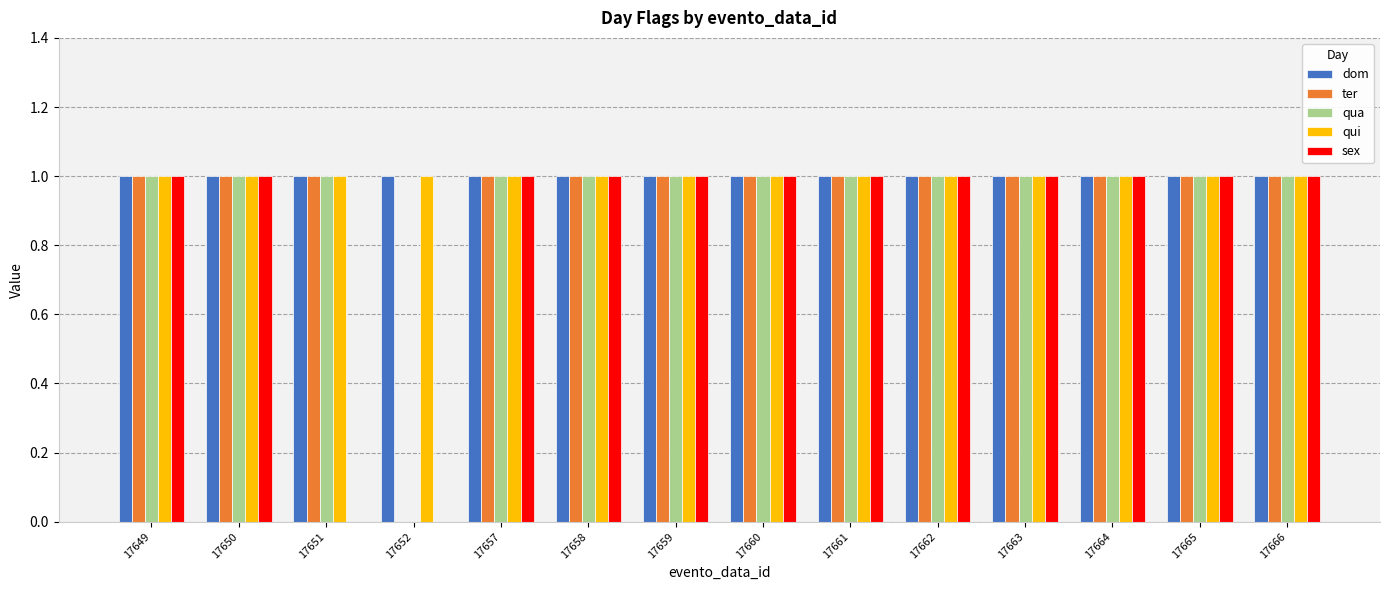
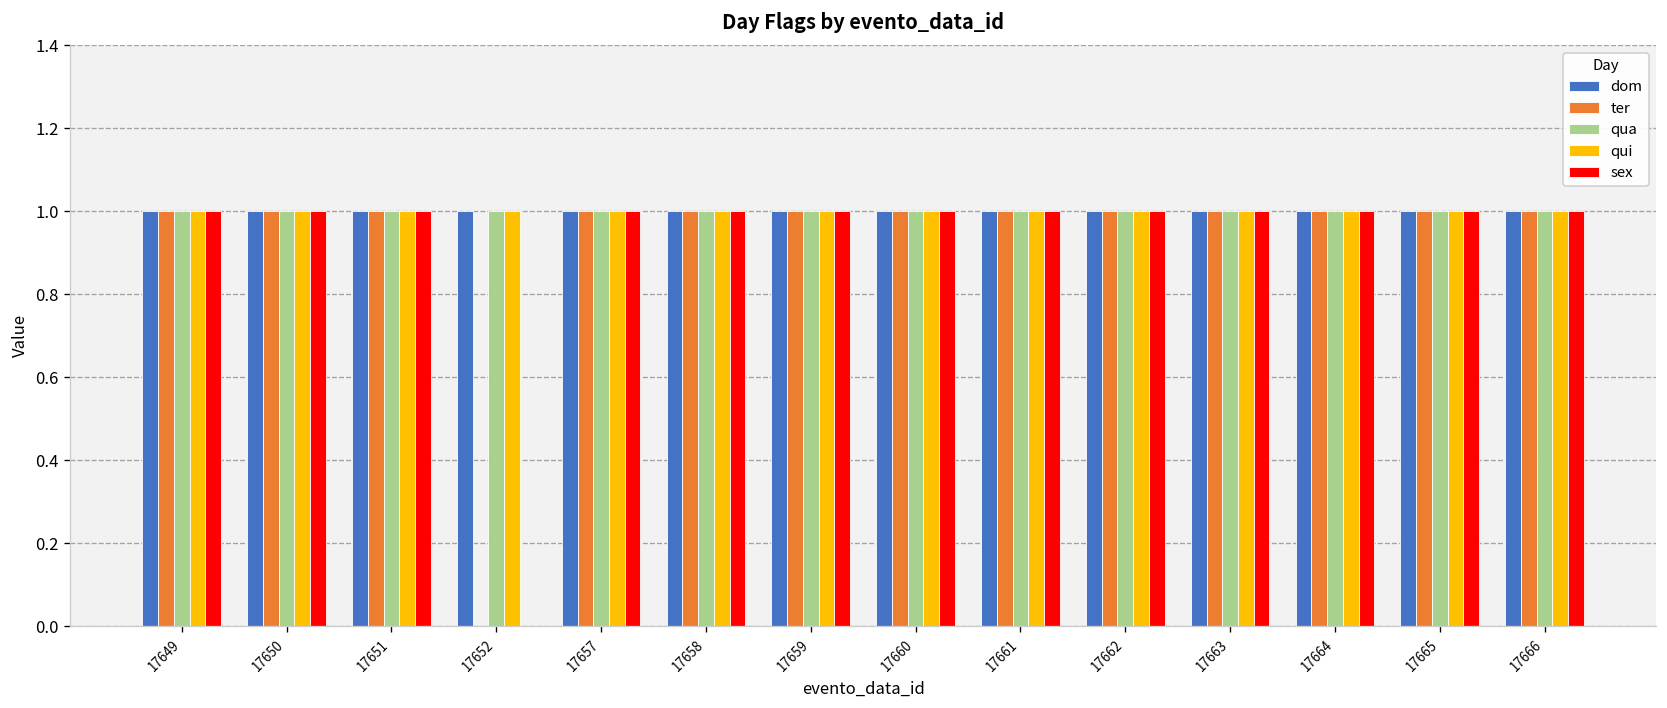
  {
    "dom": {
      "17649": 1,
      "17650": 1,
      "17651": 1,
      "17652": 1,
      "17657": 1,
      "17658": 1,
      "17659": 1,
      "17660": 1,
      "17661": 1,
      "17662": 1,
      "17663": 1,
      "17664": 1,
      "17665": 1,
      "17666": 1
    },
    "ter": {
      "17649": 1,
      "17650": 1,
      "17651": 1,
      "17652": 0,
      "17657": 1,
      "17658": 1,
      "17659": 1,
      "17660": 1,
      "17661": 1,
      "17662": 1,
      "17663": 1,
      "17664": 1,
      "17665": 1,
      "17666": 1
    },
    "qua": {
      "17649": 1,
      "17650": 1,
      "17651": 1,
-     "17652": 0,
+     "17652": 1,
      "17657": 1,
      "17658": 1,
      "17659": 1,
      "17660": 1,
      "17661": 1,
      "17662": 1,
      "17663": 1,
      "17664": 1,
      "17665": 1,
      "17666": 1
    },
    "qui": {
      "17649": 1,
      "17650": 1,
      "17651": 1,
      "17652": 1,
      "17657": 1,
      "17658": 1,
      "17659": 1,
      "17660": 1,
      "17661": 1,
      "17662": 1,
      "17663": 1,
      "17664": 1,
      "17665": 1,
      "17666": 1
    },
    "sex": {
      "17649": 1,
      "17650": 1,
-     "17651": 0,
+     "17651": 1,
      "17652": 0,
      "17657": 1,
      "17658": 1,
      "17659": 1,
      "17660": 1,
      "17661": 1,
      "17662": 1,
      "17663": 1,
      "17664": 1,
      "17665": 1,
      "17666": 1
    }
  }
